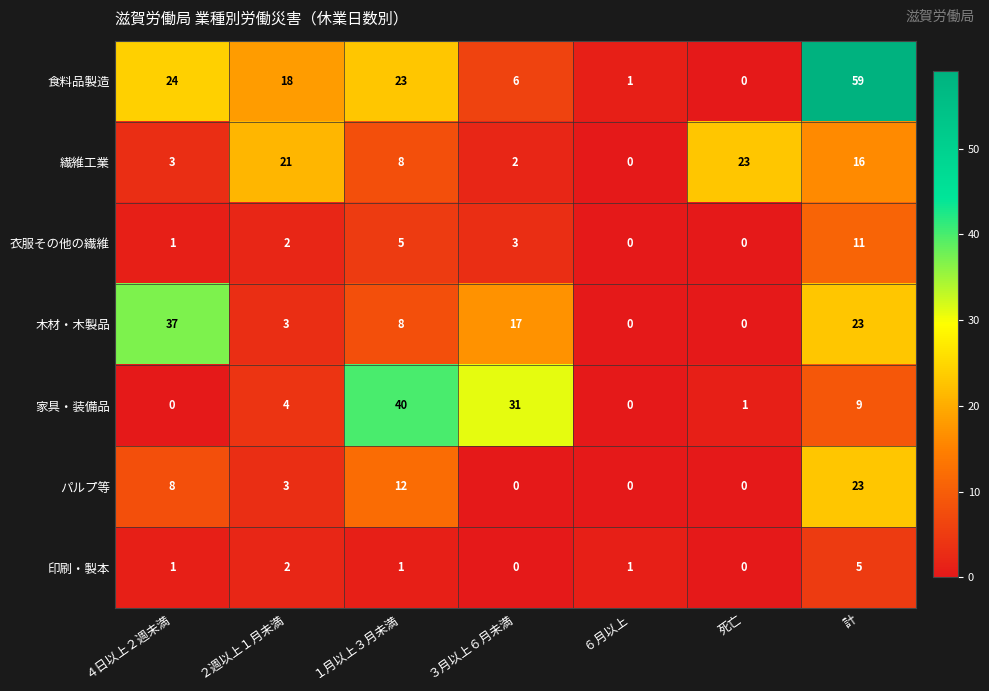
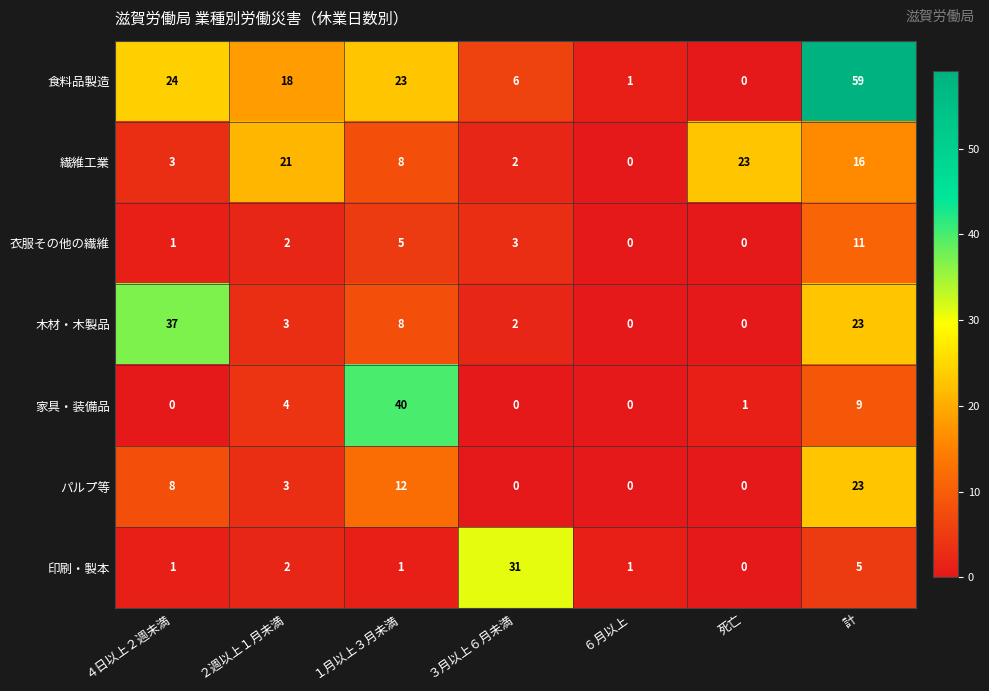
  {
    "食料品製造": {
      "４日以上２週未満": 24,
      "２週以上１月未満": 18,
      "１月以上３月未満": 23,
      "３月以上６月未満": 6,
      "６月以上": 1,
      "死亡": 0,
      "計": 59
    },
    "繊維工業": {
      "４日以上２週未満": 3,
      "２週以上１月未満": 21,
      "１月以上３月未満": 8,
      "３月以上６月未満": 2,
      "６月以上": 0,
      "死亡": 23,
      "計": 16
    },
    "衣服その他の繊維": {
      "４日以上２週未満": 1,
      "２週以上１月未満": 2,
      "１月以上３月未満": 5,
      "３月以上６月未満": 3,
      "６月以上": 0,
      "死亡": 0,
      "計": 11
    },
    "木材・木製品": {
      "４日以上２週未満": 37,
      "２週以上１月未満": 3,
      "１月以上３月未満": 8,
-     "３月以上６月未満": 17,
+     "３月以上６月未満": 2,
      "６月以上": 0,
      "死亡": 0,
      "計": 23
    },
    "家具・装備品": {
      "４日以上２週未満": 0,
      "２週以上１月未満": 4,
      "１月以上３月未満": 40,
-     "３月以上６月未満": 31,
+     "３月以上６月未満": 0,
      "６月以上": 0,
      "死亡": 1,
      "計": 9
    },
    "パルプ等": {
      "４日以上２週未満": 8,
      "２週以上１月未満": 3,
      "１月以上３月未満": 12,
      "３月以上６月未満": 0,
      "６月以上": 0,
      "死亡": 0,
      "計": 23
    },
    "印刷・製本": {
      "４日以上２週未満": 1,
      "２週以上１月未満": 2,
      "１月以上３月未満": 1,
-     "３月以上６月未満": 0,
+     "３月以上６月未満": 31,
      "６月以上": 1,
      "死亡": 0,
      "計": 5
    }
  }
